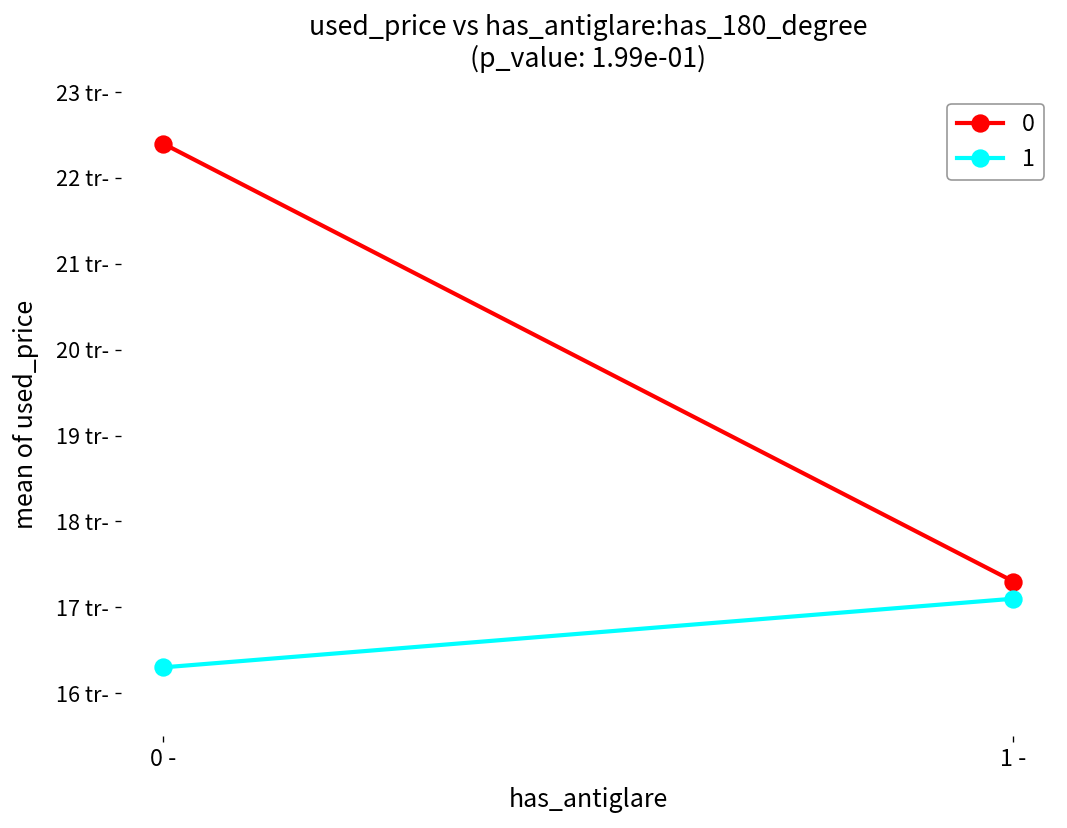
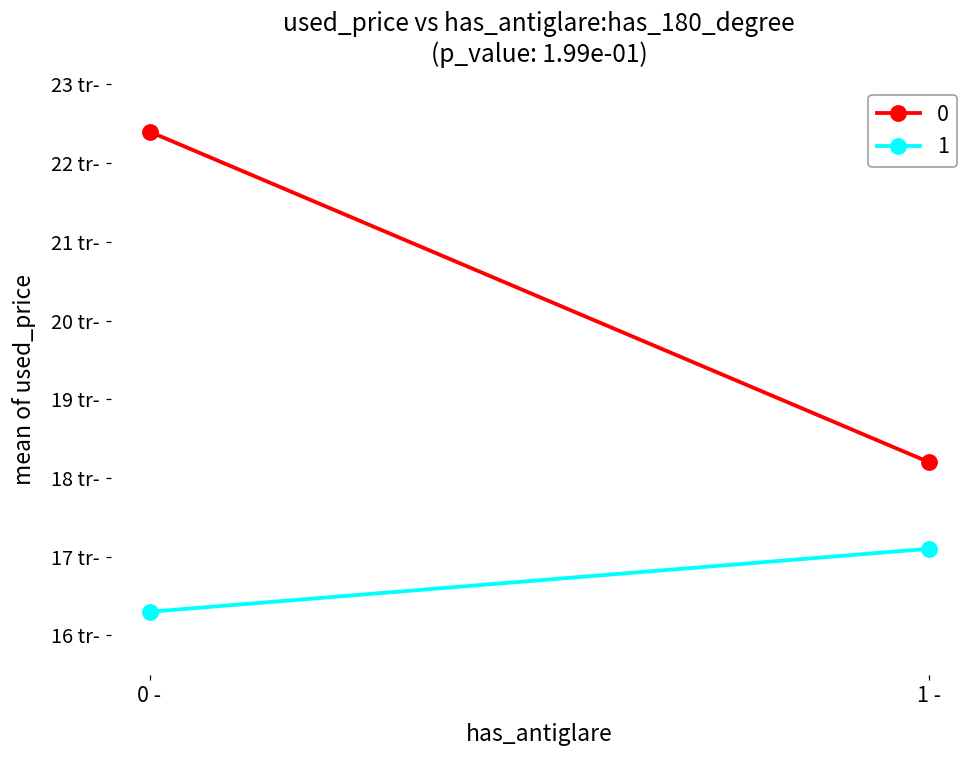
  {
    "0": {
      "0 -": "22.4 tr-",
-     "1 -": "17.3 tr-"
+     "1 -": "18.2 tr-"
    },
    "1": {
      "0 -": "16.3 tr-",
      "1 -": "17.1 tr-"
    }
  }
